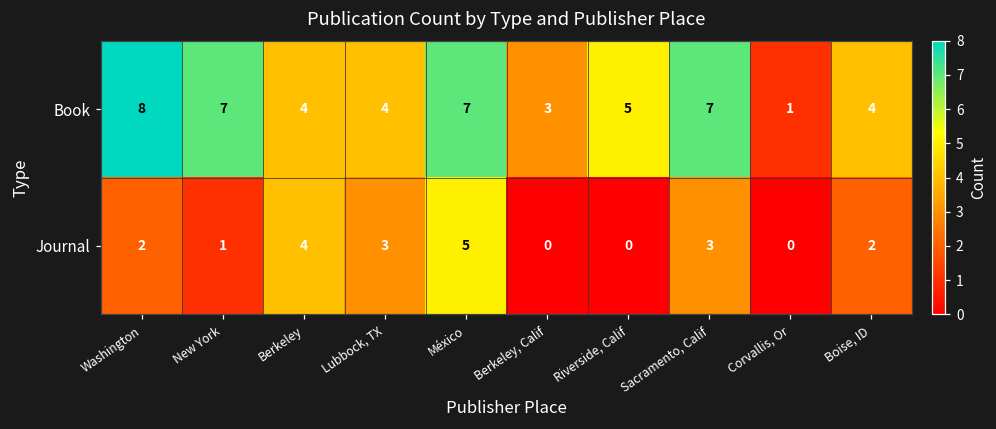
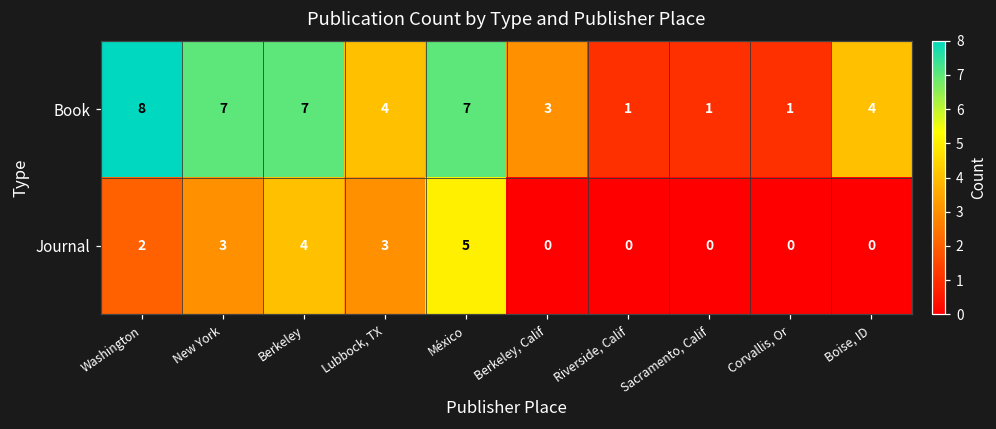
  {
    "Book": {
      "Washington": 8,
      "New York": 7,
-     "Berkeley": 4,
+     "Berkeley": 7,
      "Lubbock, TX": 4,
      "México": 7,
      "Berkeley, Calif": 3,
-     "Riverside, Calif": 5,
-     "Sacramento, Calif": 7,
+     "Riverside, Calif": 1,
+     "Sacramento, Calif": 1,
      "Corvallis, Or": 1,
      "Boise, ID": 4
    },
    "Journal": {
      "Washington": 2,
-     "New York": 1,
+     "New York": 3,
      "Berkeley": 4,
      "Lubbock, TX": 3,
      "México": 5,
      "Berkeley, Calif": 0,
      "Riverside, Calif": 0,
-     "Sacramento, Calif": 3,
+     "Sacramento, Calif": 0,
      "Corvallis, Or": 0,
-     "Boise, ID": 2
+     "Boise, ID": 0
    }
  }
